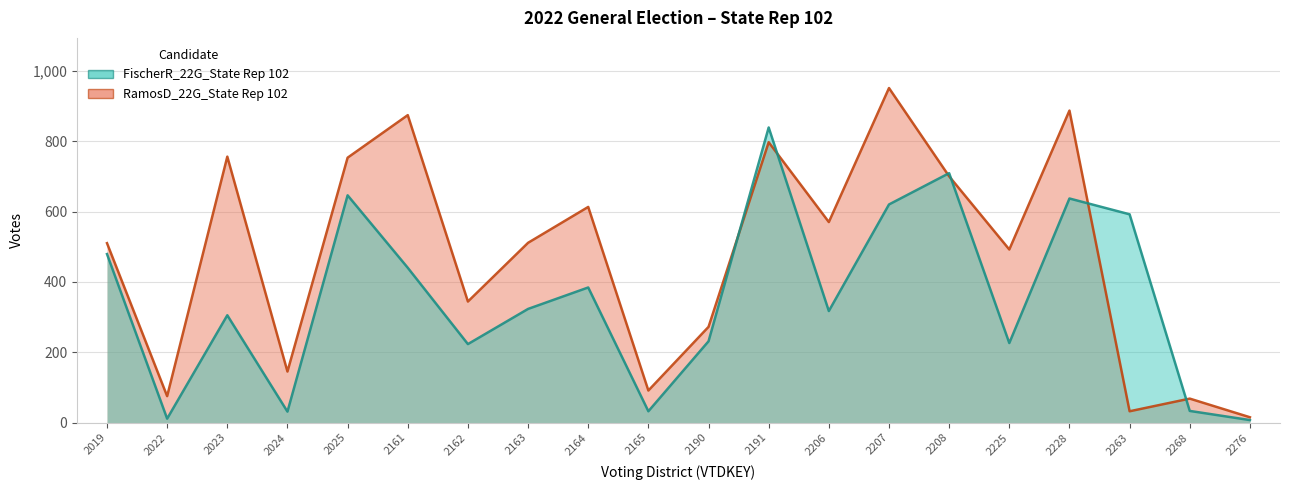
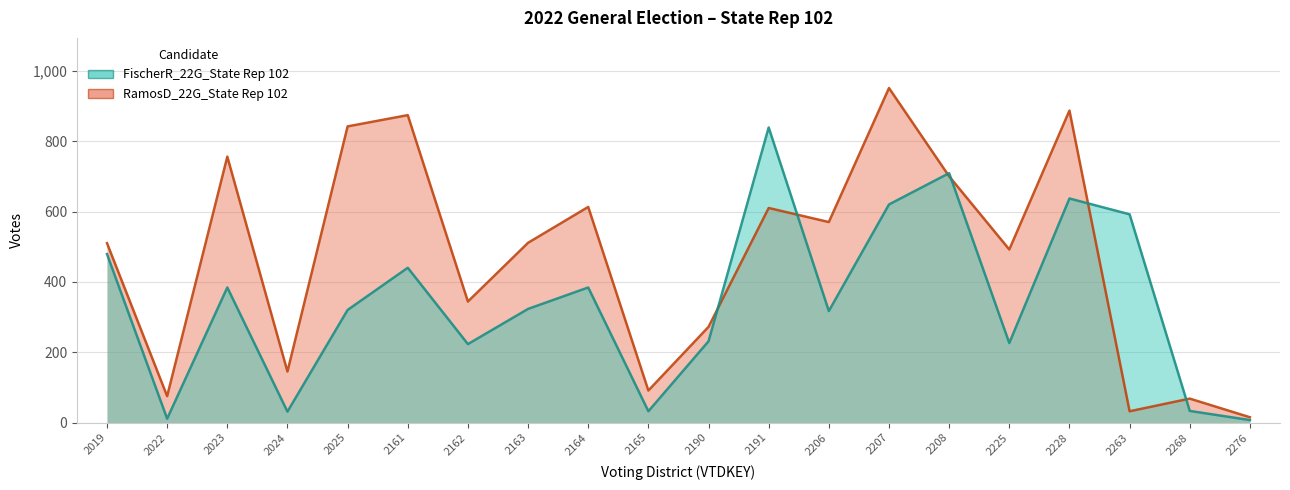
  {
    "RamosD_22G_State Rep 102": {
      "2019": 510,
      "2022": 80,
      "2023": 760,
      "2024": 150,
-     "2025": 750,
+     "2025": 840,
      "2161": 870,
      "2162": 340,
      "2163": 510,
      "2164": 610,
      "2165": 90,
      "2190": 270,
-     "2191": 800,
+     "2191": 610,
      "2206": 570,
      "2207": 950,
      "2208": 700,
      "2225": 490,
      "2228": 890,
      "2263": 30,
      "2268": 70,
      "2276": 20
    },
    "FischerR_22G_State Rep 102": {
      "2019": 480,
      "2022": 10,
-     "2023": 310,
+     "2023": 380,
      "2024": 30,
-     "2025": 650,
+     "2025": 320,
      "2161": 440,
      "2162": 220,
      "2163": 320,
      "2164": 380,
      "2165": 30,
      "2190": 230,
      "2191": 840,
      "2206": 320,
      "2207": 620,
      "2208": 710,
      "2225": 230,
      "2228": 640,
      "2263": 590,
      "2268": 30,
      "2276": 10
    }
  }
